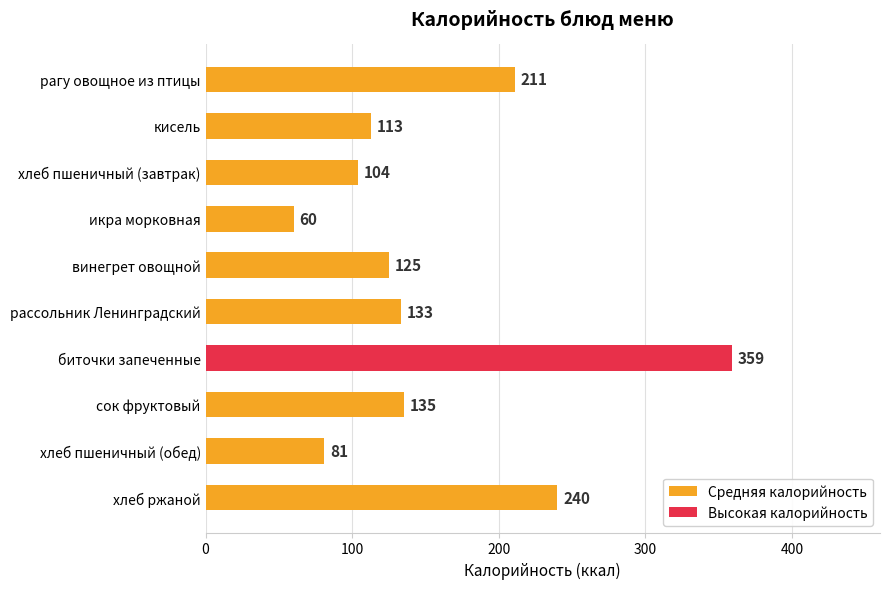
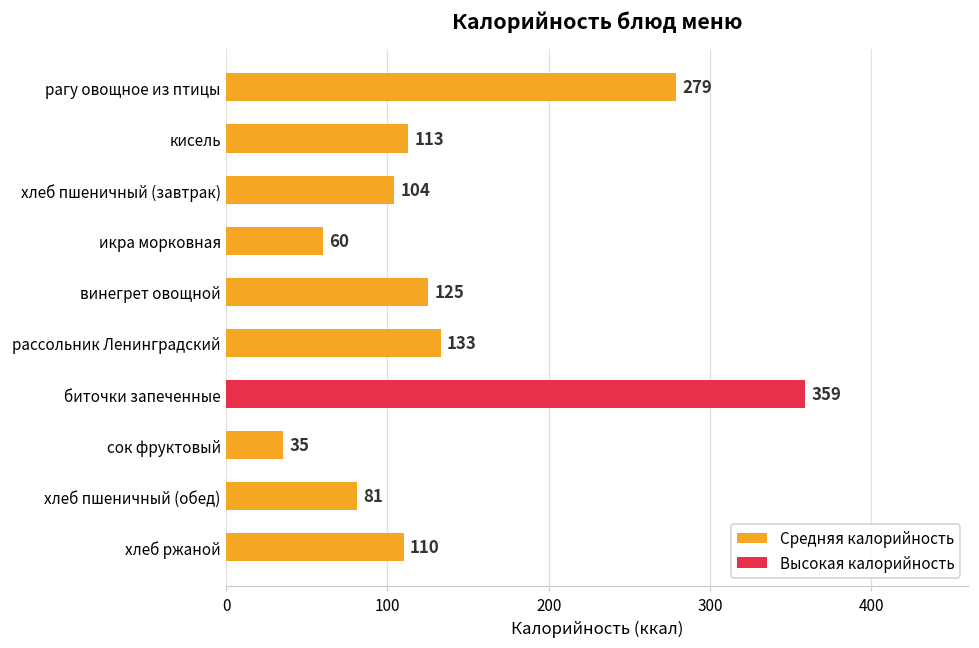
  {
-   "рагу овощное из птицы": 211,
+   "рагу овощное из птицы": 279,
    "кисель": 113,
    "хлеб пшеничный (завтрак)": 104,
    "икра морковная": 60,
    "винегрет овощной": 125,
    "рассольник Ленинградский": 133,
    "биточки запеченные": 359,
-   "сок фруктовый": 135,
+   "сок фруктовый": 35,
    "хлеб пшеничный (обед)": 81,
-   "хлеб ржаной": 240
+   "хлеб ржаной": 110
  }
